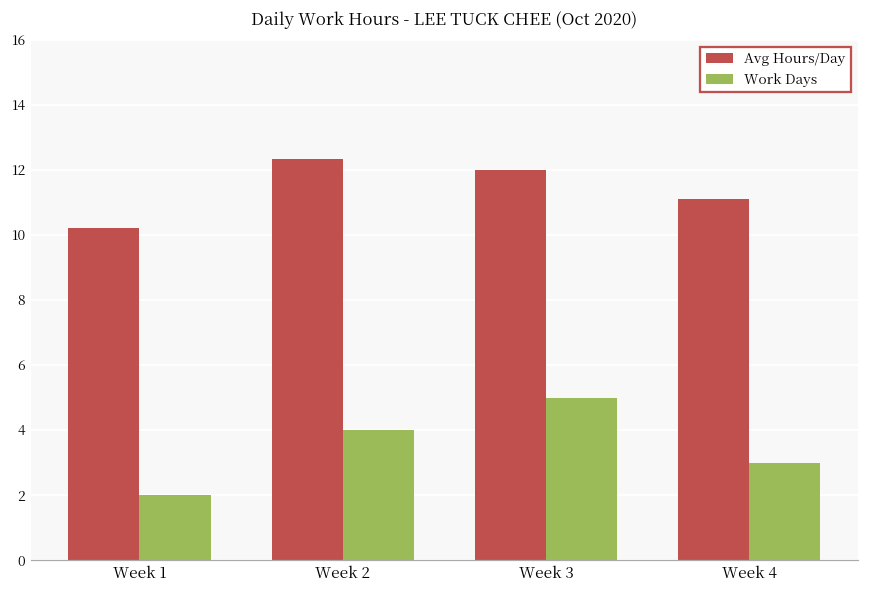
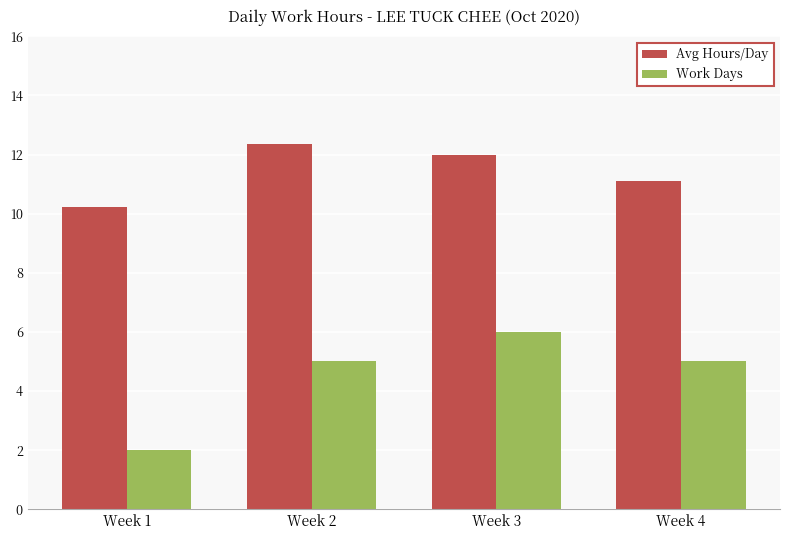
  {
    "Avg Hours/Day": {
      "Week 1": 10.2,
      "Week 2": 12.3,
      "Week 3": 12,
      "Week 4": 11.1
    },
    "Work Days": {
      "Week 1": 2,
-     "Week 2": 4,
-     "Week 3": 5,
-     "Week 4": 3
+     "Week 2": 5,
+     "Week 3": 6,
+     "Week 4": 5
    }
  }
